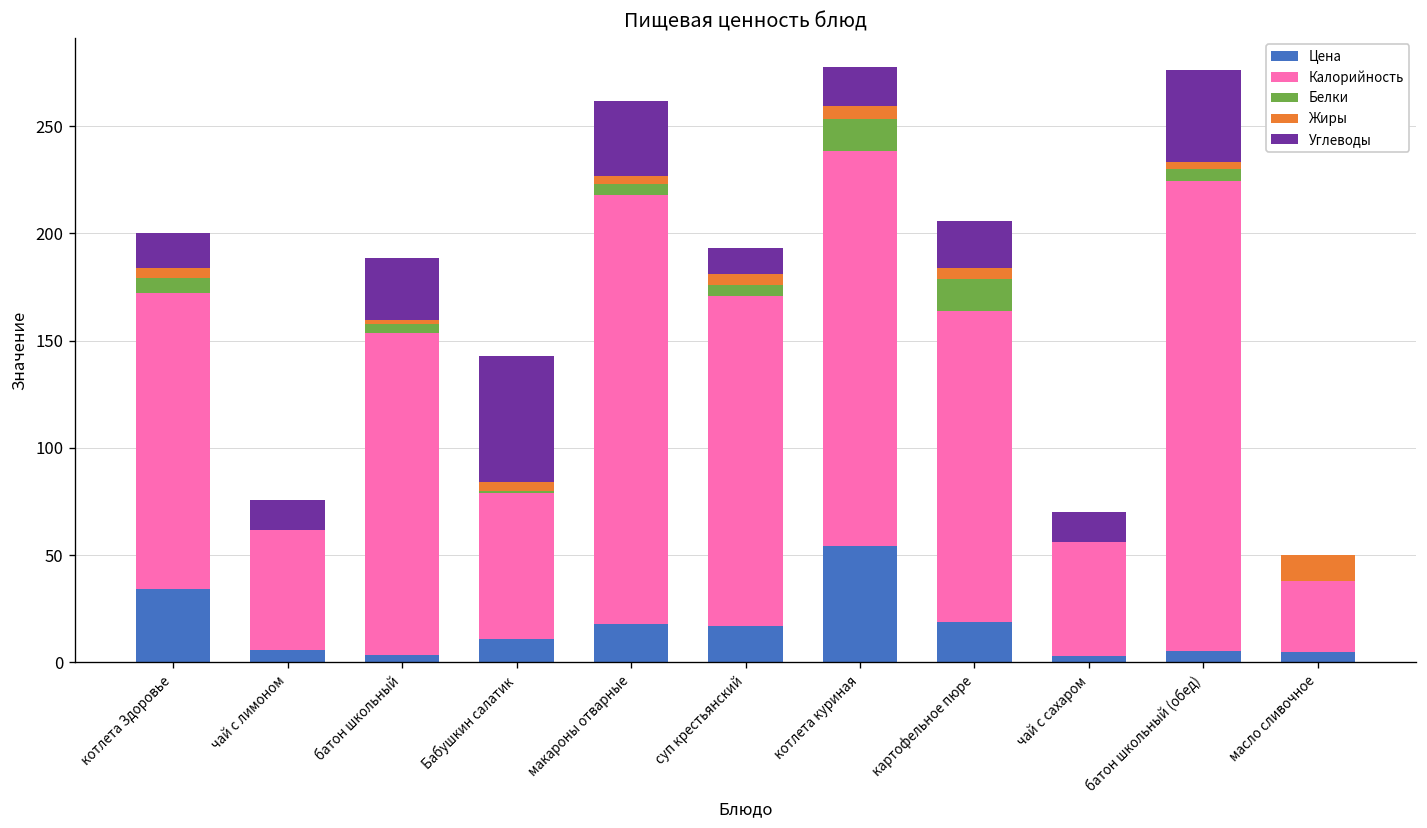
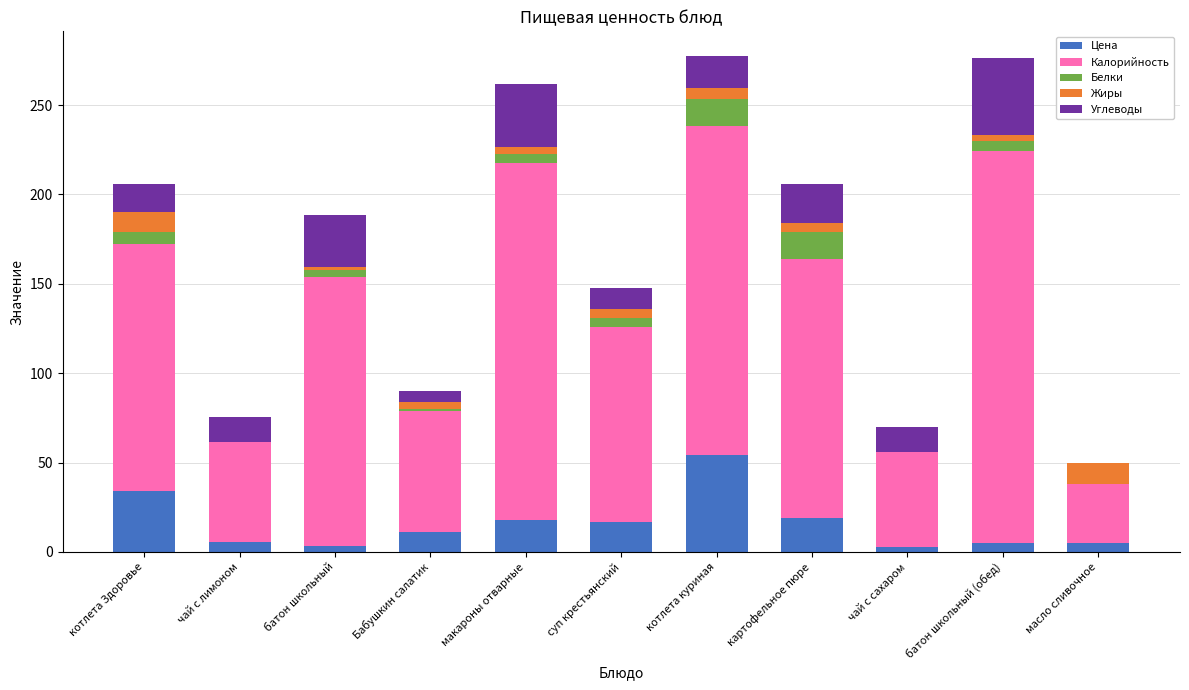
  {
    "Цена": {
      "котлета Здоровье": 34,
      "чай с лимоном": 6,
      "батон школьный": 4,
      "Бабушкин салатик": 11,
      "макароны отварные": 18,
      "суп крестьянский": 17,
      "котлета куриная": 54,
      "картофельное пюре": 19,
      "чай с сахаром": 3,
      "батон школьный (обед)": 5,
      "масло сливочное": 5
    },
    "Калорийность": {
      "котлета Здоровье": 138,
      "чай с лимоном": 56,
      "батон школьный": 150,
      "Бабушкин салатик": 68,
      "макароны отварные": 200,
-     "суп крестьянский": 154,
+     "суп крестьянский": 109,
      "котлета куриная": 184,
      "картофельное пюре": 145,
      "чай с сахаром": 53,
      "батон школьный (обед)": 219,
      "масло сливочное": 33
    },
    "Белки": {
      "котлета Здоровье": 7,
      "чай с лимоном": 0,
      "батон школьный": 4,
      "макароны отварные": 5,
      "суп крестьянский": 5,
      "котлета куриная": 15,
      "картофельное пюре": 15,
      "чай с сахаром": 0,
      "батон школьный (обед)": 6,
      "масло сливочное": 0
    },
    "Жиры": {
-     "котлета Здоровье": 5,
+     "котлета Здоровье": 11,
      "чай с лимоном": 0,
      "батон школьный": 2,
      "Бабушкин салатик": 4,
      "макароны отварные": 4,
      "суп крестьянский": 5,
      "котлета куриная": 6,
      "картофельное пюре": 5,
      "чай с сахаром": 0,
      "батон школьный (обед)": 3,
      "масло сливочное": 12
    },
    "Углеводы": {
      "котлета Здоровье": 16,
      "чай с лимоном": 14,
      "батон школьный": 29,
-     "Бабушкин салатик": 59,
+     "Бабушкин салатик": 6,
      "макароны отварные": 35,
      "суп крестьянский": 12,
      "котлета куриная": 18,
      "картофельное пюре": 22,
      "чай с сахаром": 14,
      "батон школьный (обед)": 43,
      "масло сливочное": 0
    }
  }
